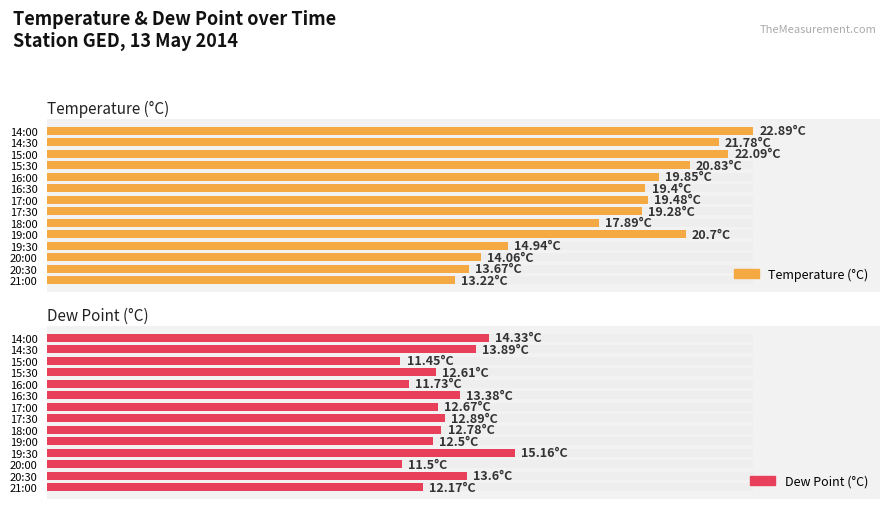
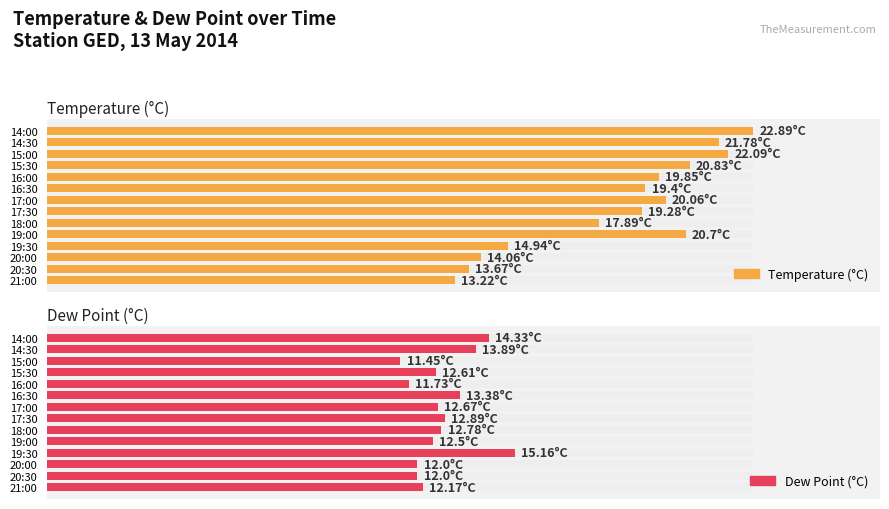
  {
    "Temperature (°C)": {
      "Temperature (°C)": {
        "14:00": "22.89°C",
-       "17:00": "19.48°C"
+       "17:00": "20.06°C"
      }
    },
    "Dew Point (°C)": {
      "Dew Point (°C)": {
-       "20:00": "11.5°C",
-       "20:30": "13.6°C"
+       "20:00": "12.0°C",
+       "20:30": "12.0°C"
      }
    }
  }
